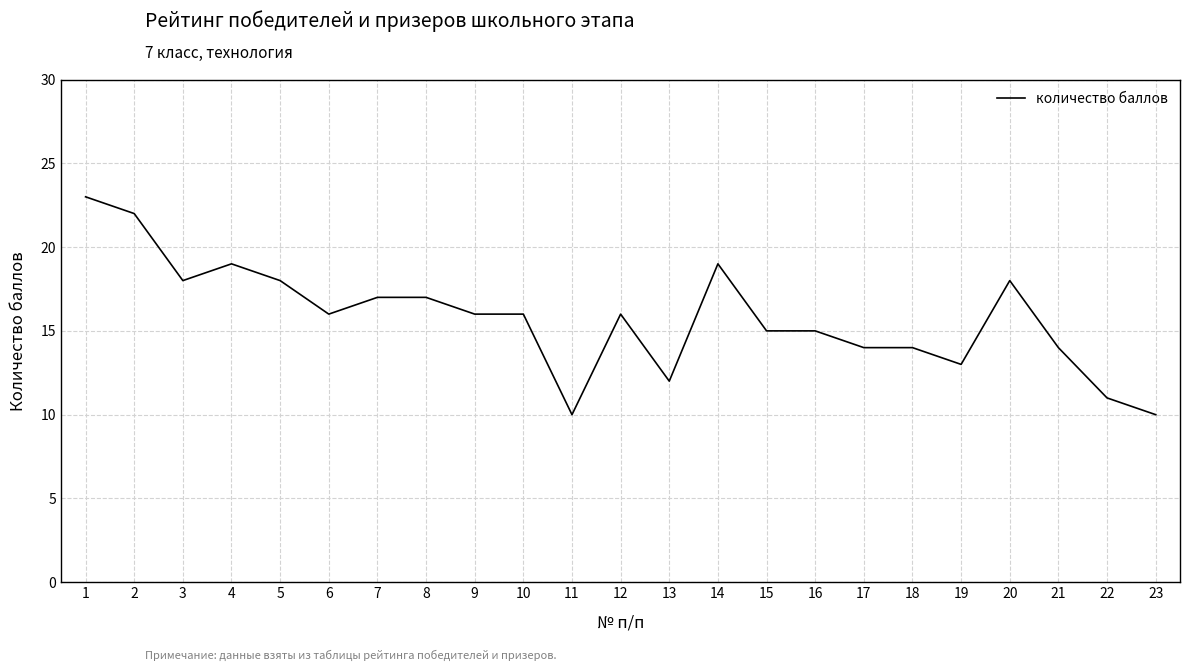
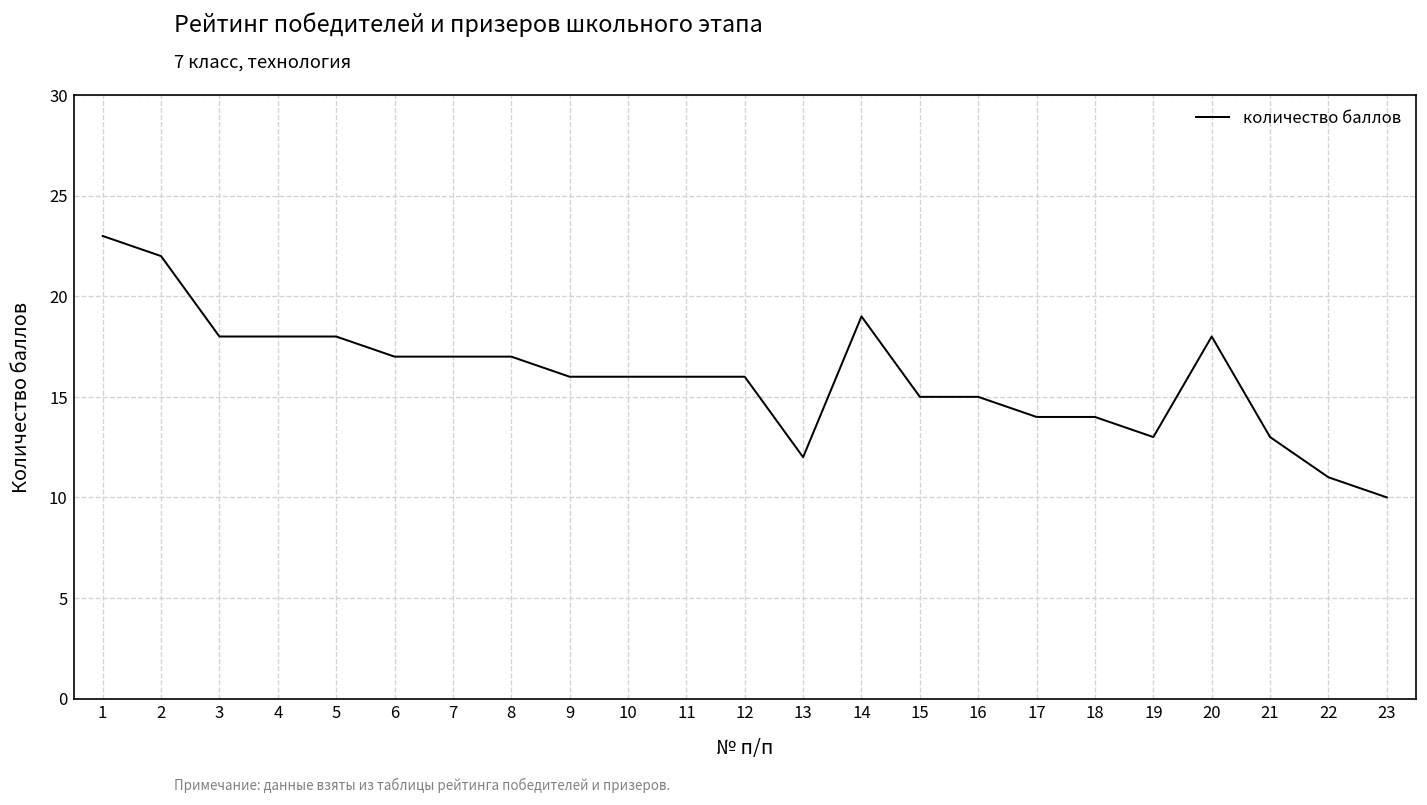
  {
    "1": 23,
    "2": 22,
    "3": 18,
-   "4": 19,
+   "4": 18,
    "5": 18,
-   "6": 16,
+   "6": 17,
    "7": 17,
    "8": 17,
    "9": 16,
    "10": 16,
-   "11": 10,
+   "11": 16,
    "12": 16,
    "13": 12,
    "14": 19,
    "15": 15,
    "16": 15,
    "17": 14,
    "18": 14,
    "19": 13,
    "20": 18,
-   "21": 14,
+   "21": 13,
    "22": 11,
    "23": 10
  }
